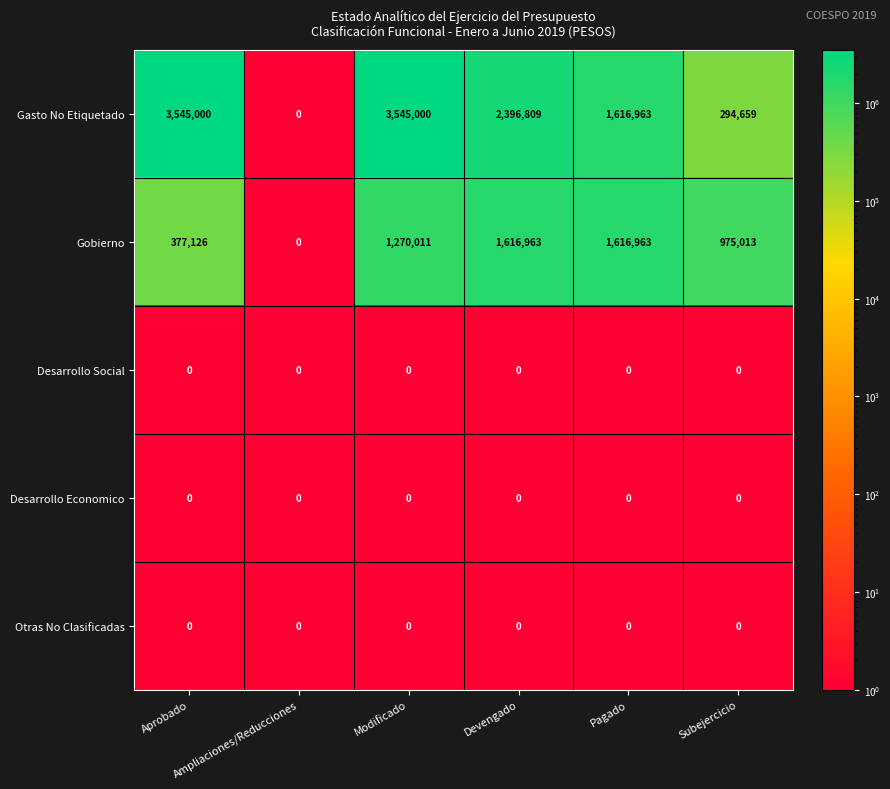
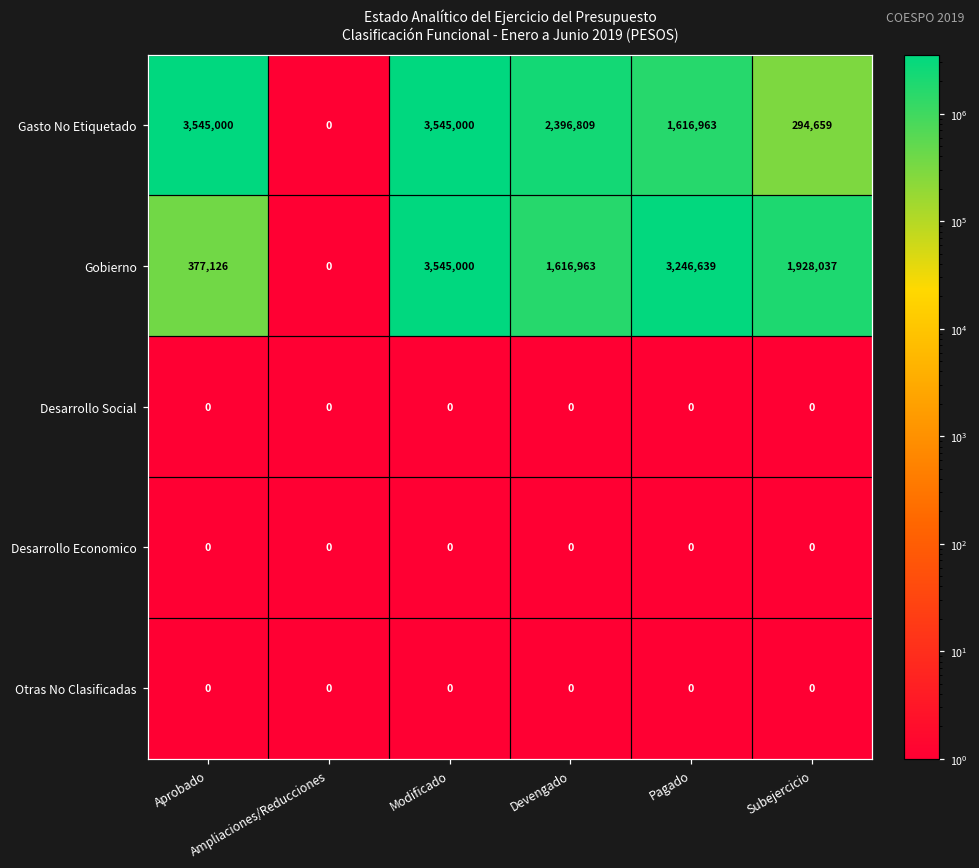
  {
    "Gasto No Etiquetado": {
      "Aprobado": "3,545,000",
      "Ampliaciones/Reducciones": "0",
      "Modificado": "3,545,000",
      "Devengado": "2,396,809",
      "Pagado": "1,616,963",
      "Subejercicio": "294,659"
    },
    "Gobierno": {
      "Aprobado": "377,126",
      "Ampliaciones/Reducciones": "0",
-     "Modificado": "1,270,011",
+     "Modificado": "3,545,000",
      "Devengado": "1,616,963",
-     "Pagado": "1,616,963",
-     "Subejercicio": "975,013"
+     "Pagado": "3,246,639",
+     "Subejercicio": "1,928,037"
    },
    "Desarrollo Social": {
      "Aprobado": "0",
      "Ampliaciones/Reducciones": "0",
      "Modificado": "0",
      "Devengado": "0",
      "Pagado": "0",
      "Subejercicio": "0"
    },
    "Desarrollo Economico": {
      "Aprobado": "0",
      "Ampliaciones/Reducciones": "0",
      "Modificado": "0",
      "Devengado": "0",
      "Pagado": "0",
      "Subejercicio": "0"
    },
    "Otras No Clasificadas": {
      "Aprobado": "0",
      "Ampliaciones/Reducciones": "0",
      "Modificado": "0",
      "Devengado": "0",
      "Pagado": "0",
      "Subejercicio": "0"
    }
  }
